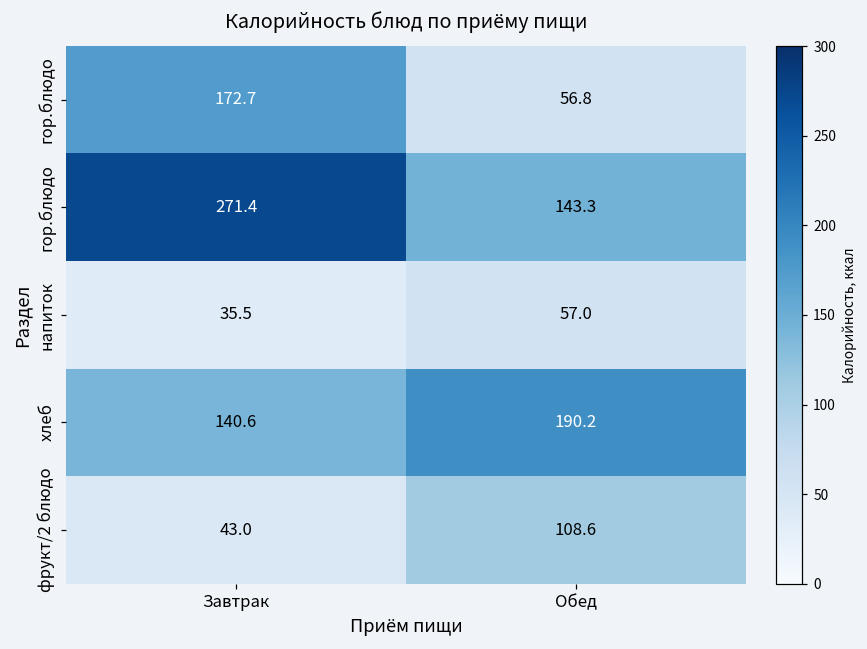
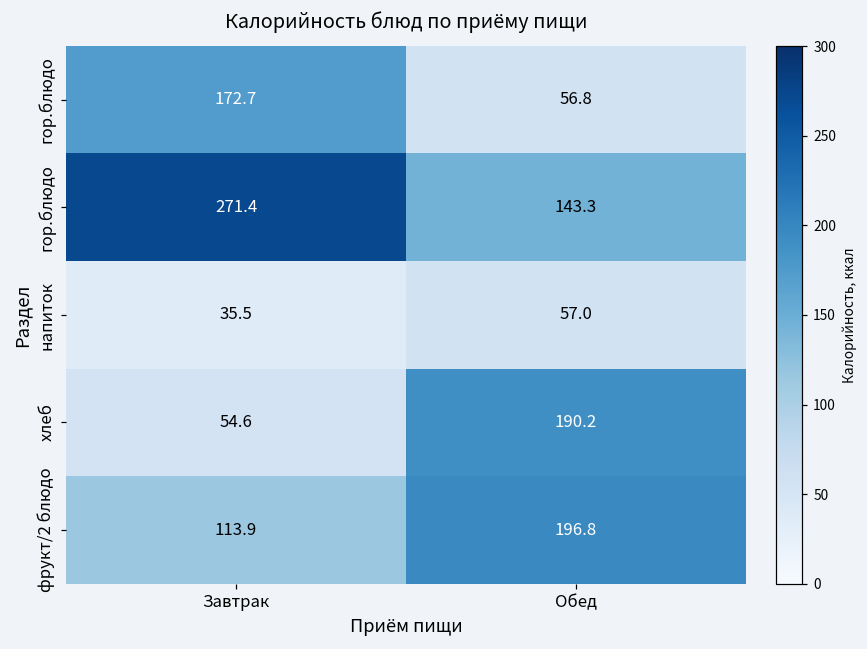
  {
    "напиток": {
      "Завтрак": 35.5,
      "Обед": 57.0
    },
    "хлеб": {
-     "Завтрак": 140.6,
+     "Завтрак": 54.6,
      "Обед": 190.2
    },
    "фрукт/2 блюдо": {
-     "Завтрак": 43.0,
-     "Обед": 108.6
+     "Завтрак": 113.9,
+     "Обед": 196.8
    }
  }
